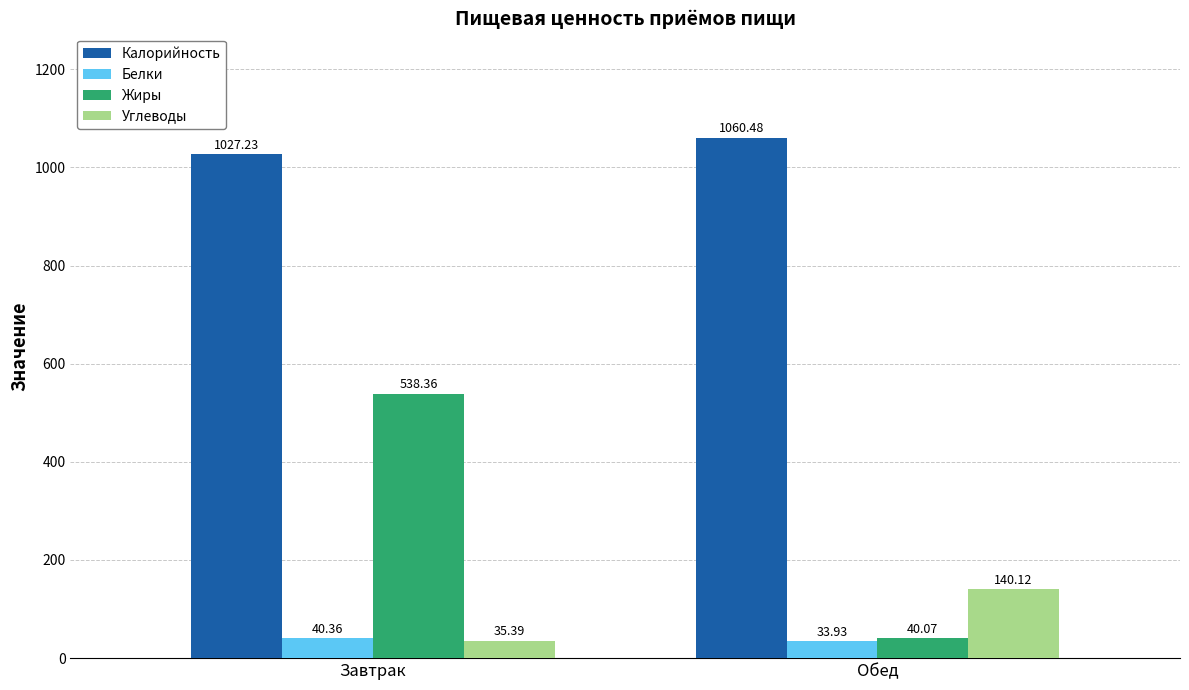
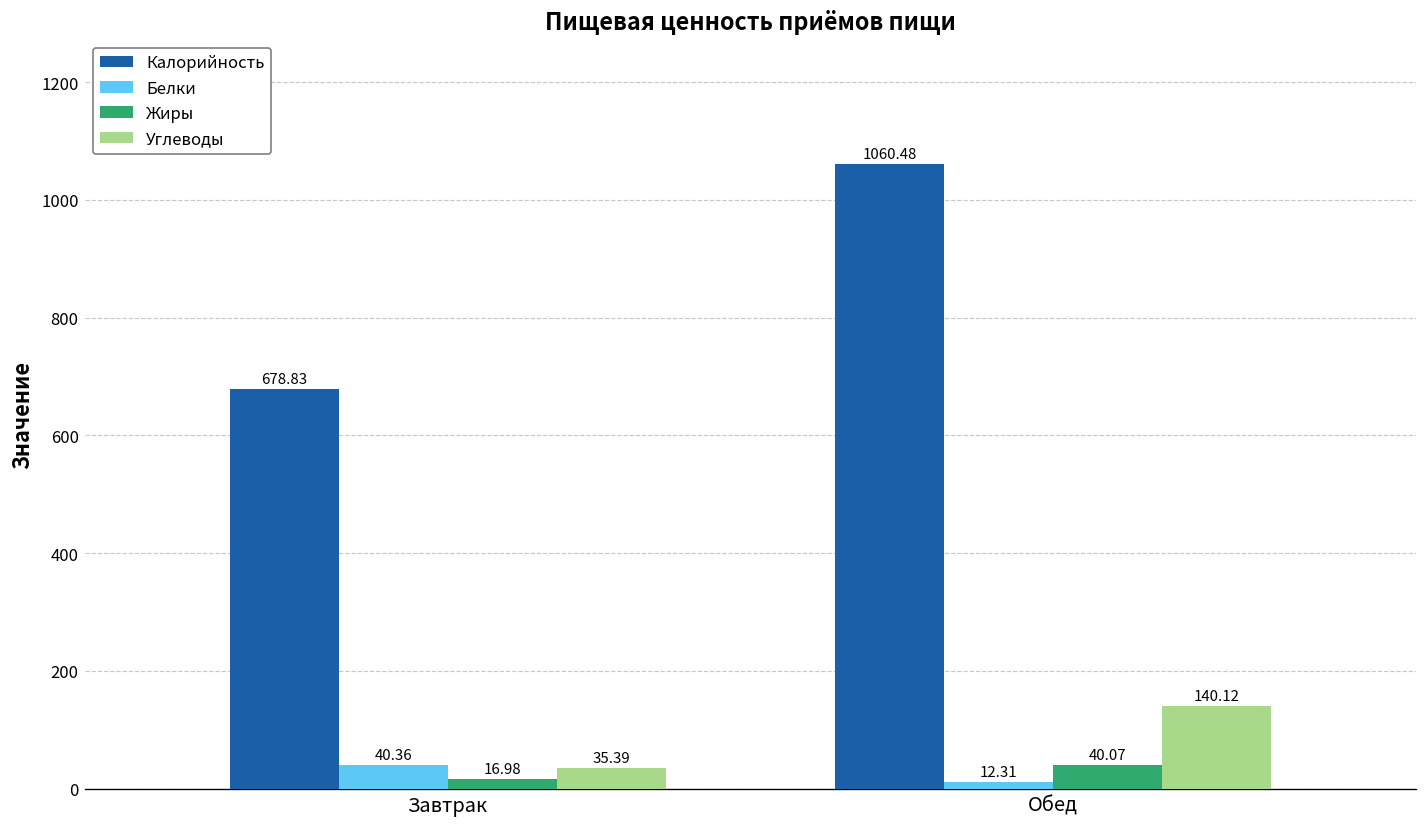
  {
    "Калорийность": {
-     "Завтрак": 1027.23,
+     "Завтрак": 678.83,
      "Обед": 1060.48
    },
    "Белки": {
      "Завтрак": 40.36,
-     "Обед": 33.93
+     "Обед": 12.31
    },
    "Жиры": {
-     "Завтрак": 538.36,
+     "Завтрак": 16.98,
      "Обед": 40.07
    },
    "Углеводы": {
      "Завтрак": 35.39,
      "Обед": 140.12
    }
  }
